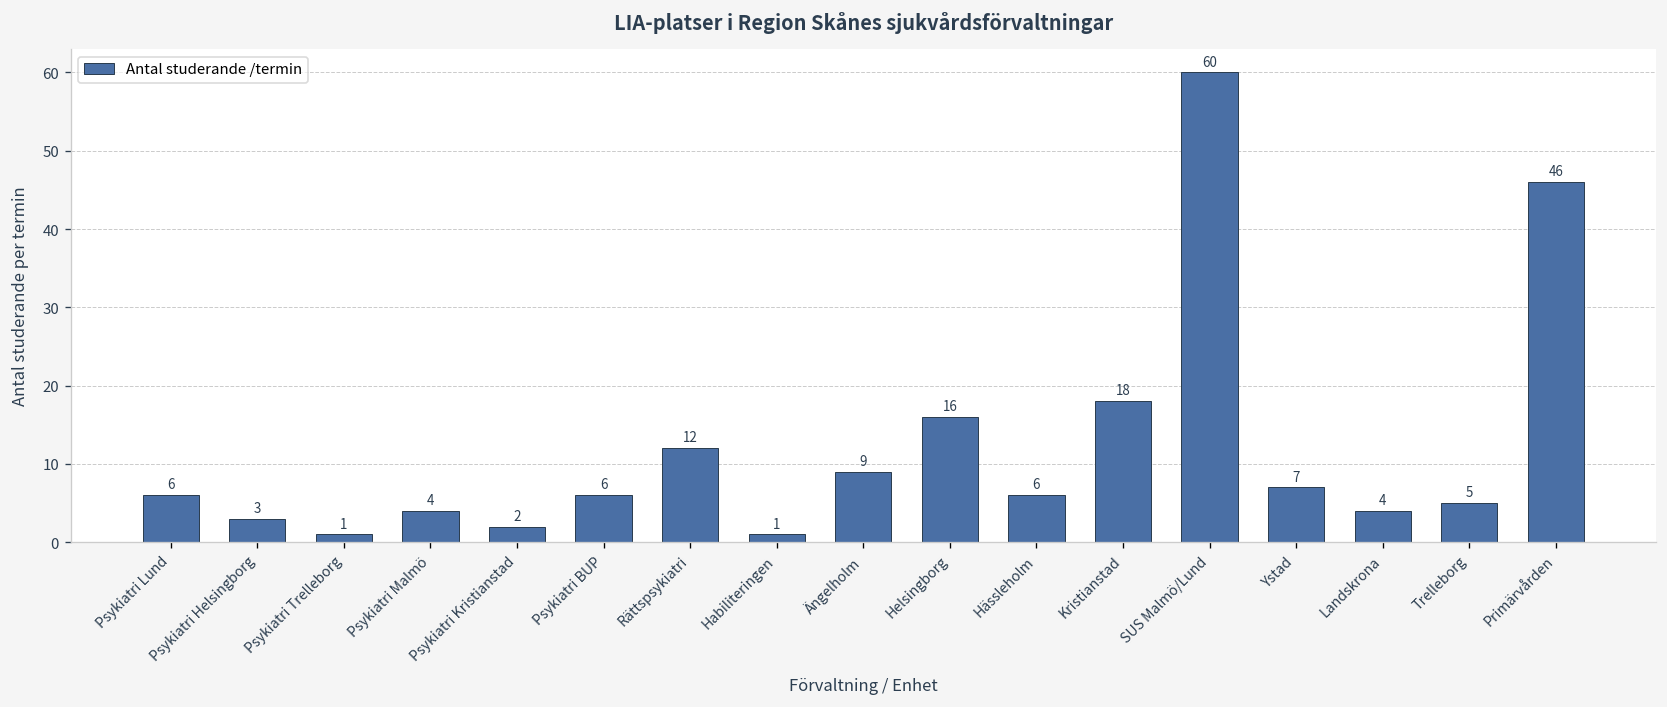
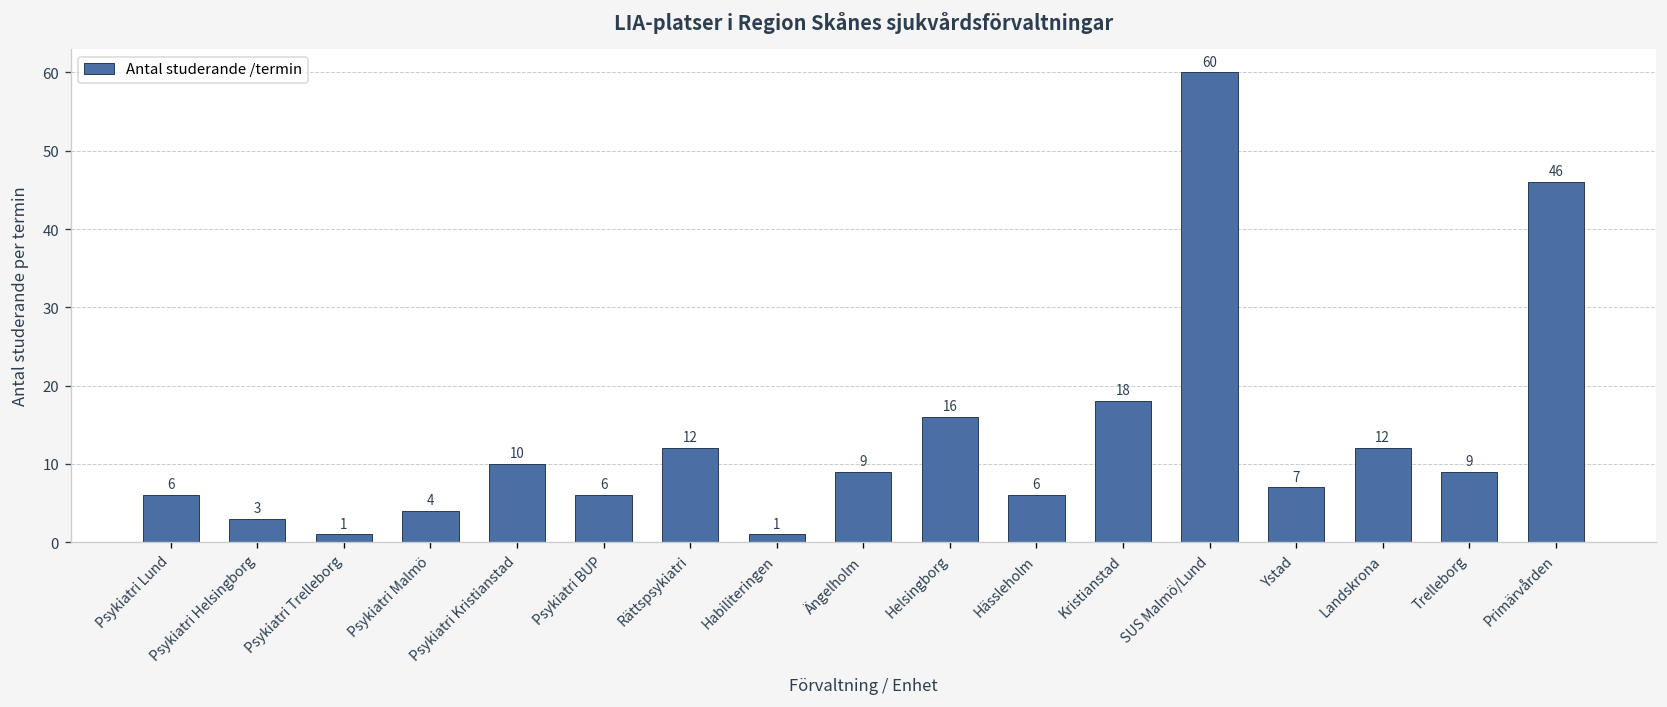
  {
    "Psykiatri Lund": 6,
    "Psykiatri Helsingborg": 3,
    "Psykiatri Trelleborg": 1,
    "Psykiatri Malmö": 4,
-   "Psykiatri Kristianstad": 2,
+   "Psykiatri Kristianstad": 10,
    "Psykiatri BUP": 6,
    "Rättspsykiatri": 12,
    "Habiliteringen": 1,
    "Ängelholm": 9,
    "Helsingborg": 16,
    "Hässleholm": 6,
    "Kristianstad": 18,
    "SUS Malmö/Lund": 60,
    "Ystad": 7,
-   "Landskrona": 4,
-   "Trelleborg": 5,
+   "Landskrona": 12,
+   "Trelleborg": 9,
    "Primärvården": 46
  }
